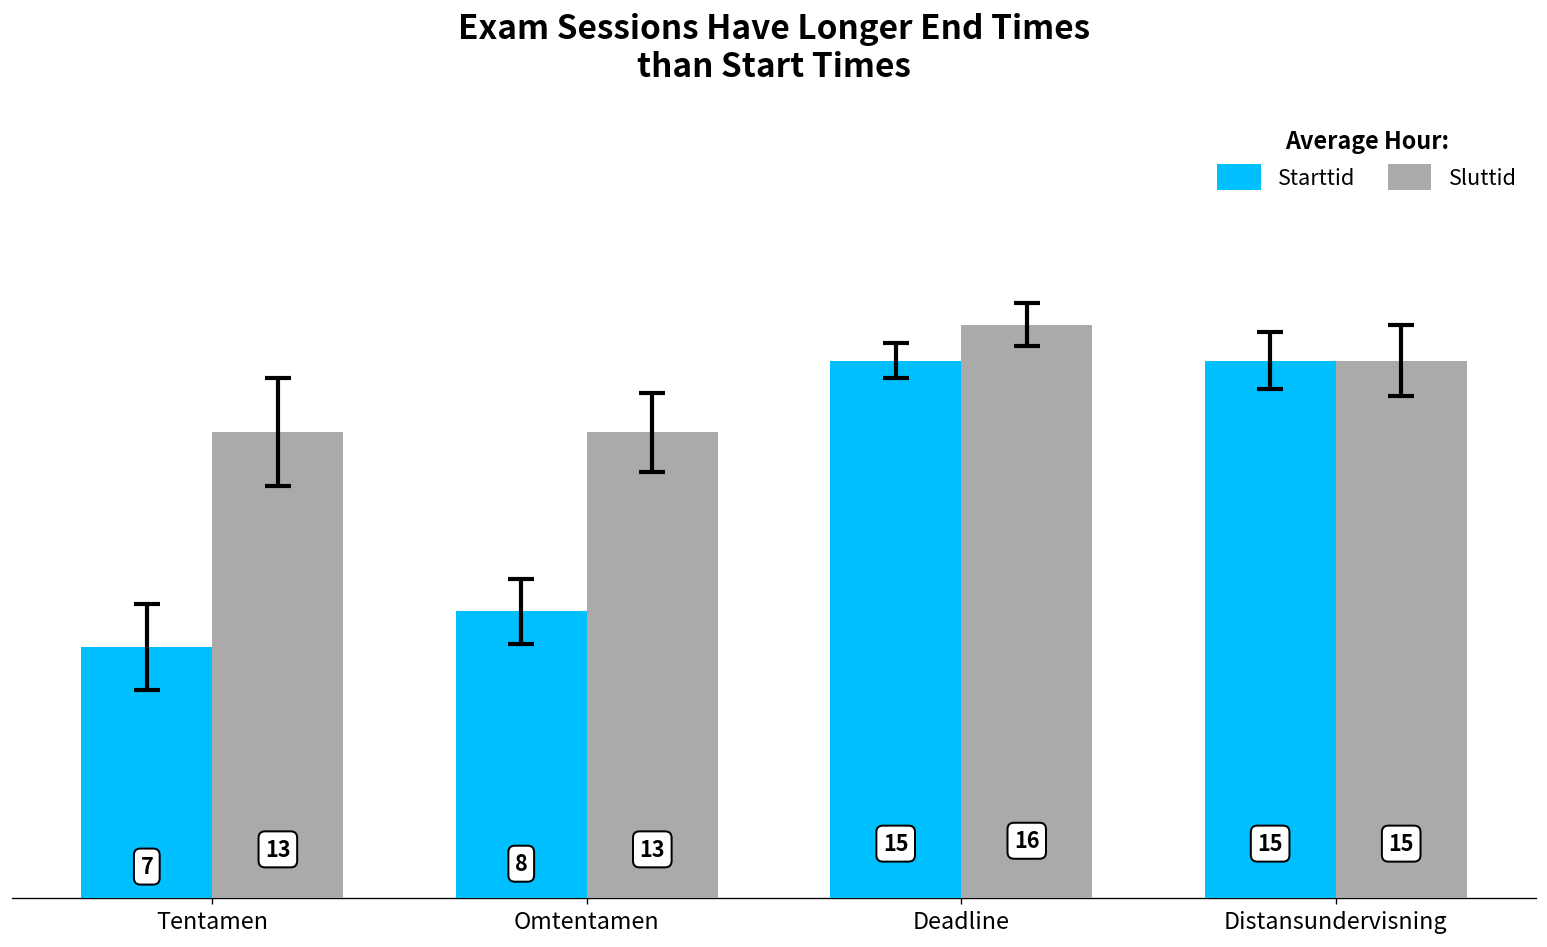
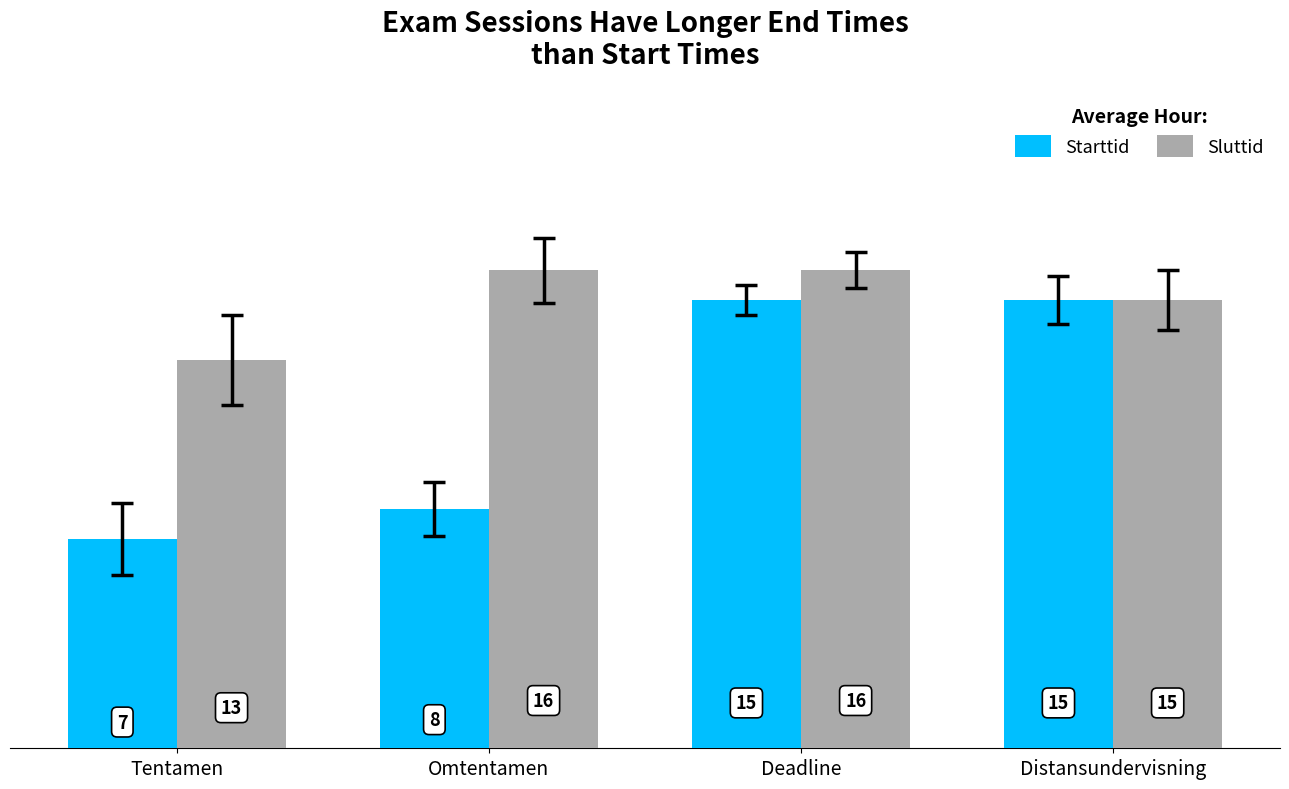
  {
    "Sluttid": {
-     "Omtentamen": 13
+     "Omtentamen": 16
    }
  }
